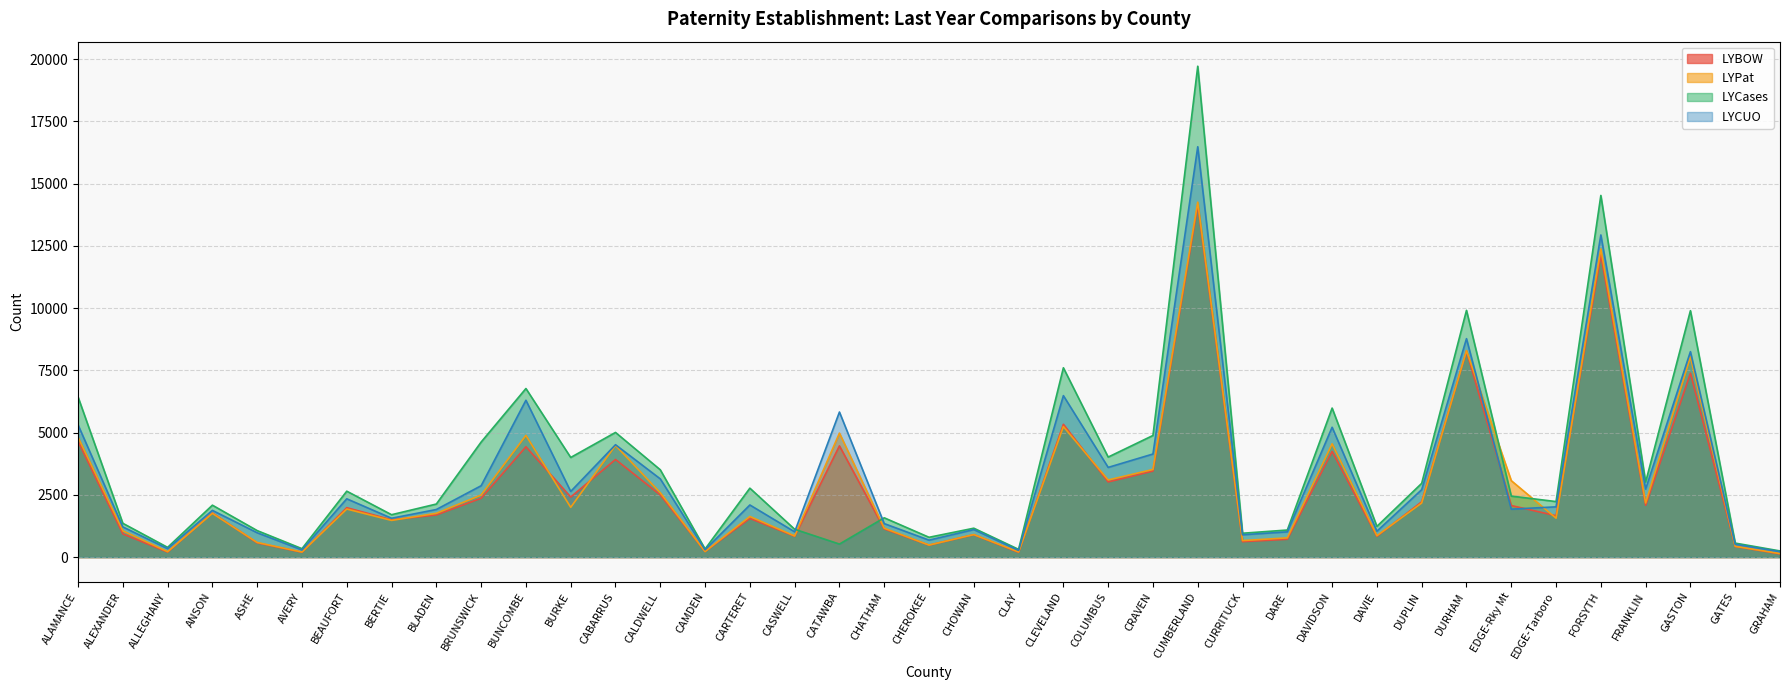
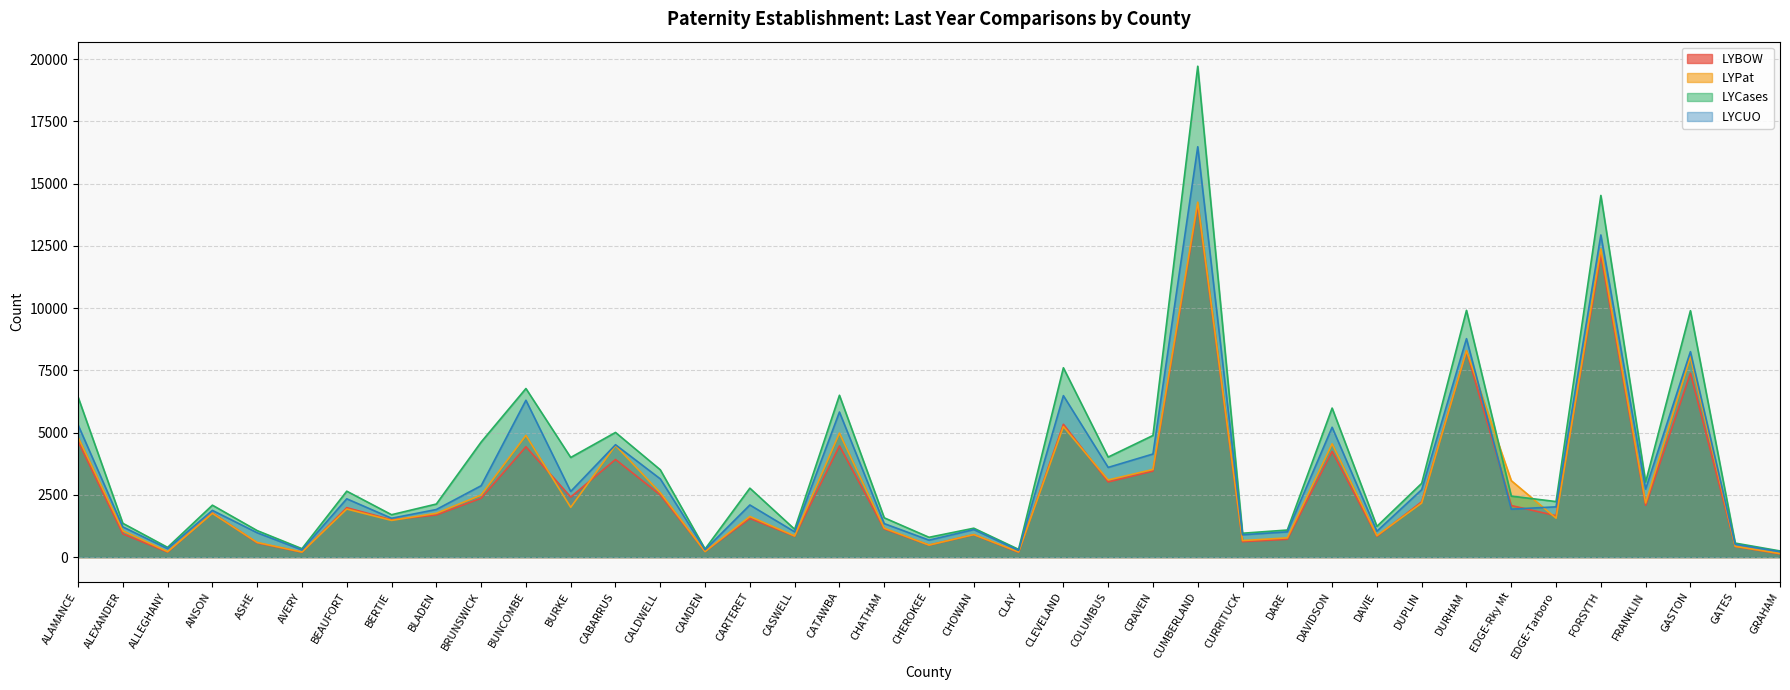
  {
    "LYBOW": {
      "ALAMANCE": 4700,
      "ALEXANDER": 900,
      "BRUNSWICK": 2400,
      "BUNCOMBE": 4400,
      "BURKE": 2400,
      "CABARRUS": 3900,
      "CATAWBA": 4500,
      "CUMBERLAND": 14100,
      "DAVIDSON": 4200,
      "EDGE-Rky Mt": 2100,
      "FORSYTH": 12100,
      "GASTON": 7400
    },
    "LYPat": {
      "ALAMANCE": 4800,
      "ALEXANDER": 1100,
      "BRUNSWICK": 2500,
      "BUNCOMBE": 4900,
      "BURKE": 2000,
      "CATAWBA": 5000,
      "CUMBERLAND": 14300,
      "DAVIDSON": 4500,
      "EDGE-Rky Mt": 3100,
      "FORSYTH": 12400,
      "GASTON": 8000
    },
    "LYCases": {
      "ALAMANCE": 6400,
      "ALEXANDER": 1400,
      "ANSON": 2100,
      "BEAUFORT": 2600,
      "BERTIE": 1700,
      "BLADEN": 2100,
      "BRUNSWICK": 4600,
      "BUNCOMBE": 6800,
      "BURKE": 4000,
      "CABARRUS": 5000,
      "CALDWELL": 3500,
      "CARTERET": 2800,
-     "CATAWBA": 500,
+     "CATAWBA": 6500,
      "CHATHAM": 1600,
      "CHEROKEE": 800,
      "CLEVELAND": 7600,
      "COLUMBUS": 4000,
      "CRAVEN": 4900,
      "CUMBERLAND": 19700,
      "DAVIDSON": 6000,
      "DAVIE": 1200,
      "DUPLIN": 3000,
      "DURHAM": 9900,
      "EDGE-Rky Mt": 2500,
      "EDGE-Tarboro": 2200,
      "FORSYTH": 14500,
      "FRANKLIN": 3000,
      "GASTON": 9900
    },
    "LYCUO": {
      "ALAMANCE": 5300,
      "ALEXANDER": 1200,
      "ANSON": 1900,
      "BEAUFORT": 2300,
      "BLADEN": 1900,
      "BRUNSWICK": 2900,
      "BUNCOMBE": 6300,
      "BURKE": 2600,
      "CALDWELL": 3100,
      "CARTERET": 2100,
      "CATAWBA": 5800,
      "CHATHAM": 1300,
      "CHEROKEE": 700,
      "CLEVELAND": 6500,
      "COLUMBUS": 3600,
      "CRAVEN": 4100,
      "CUMBERLAND": 16500,
      "DAVIDSON": 5200,
      "DAVIE": 1000,
      "DUPLIN": 2700,
      "DURHAM": 8800,
      "EDGE-Rky Mt": 1900,
      "EDGE-Tarboro": 2000,
      "FORSYTH": 12900,
      "FRANKLIN": 2700,
      "GASTON": 8300
    }
  }
